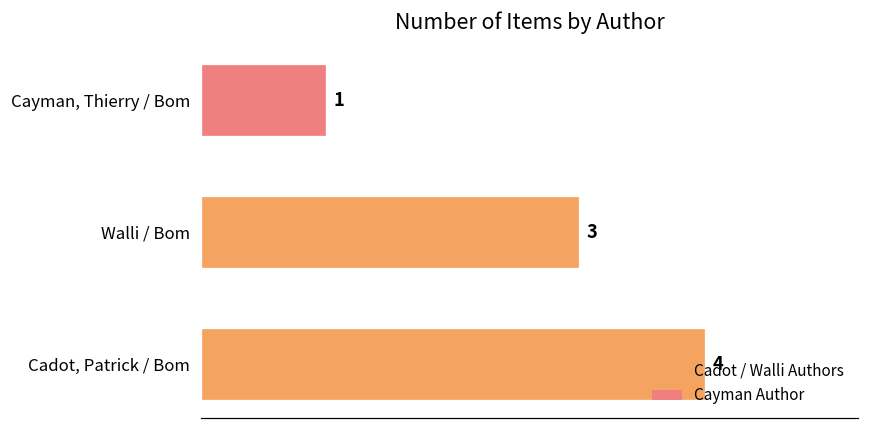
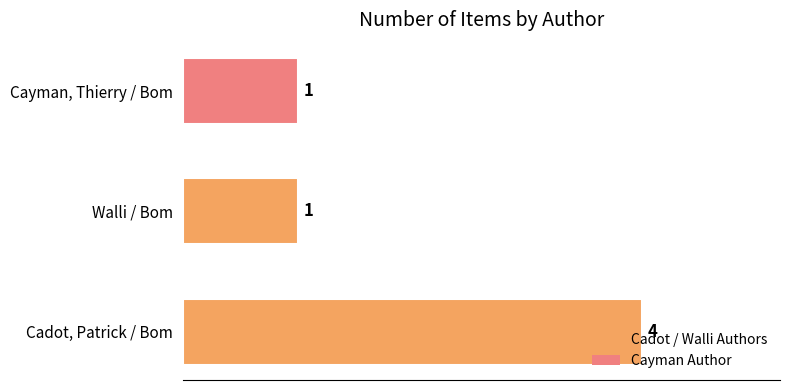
  {
    "Cayman, Thierry / Bom": 1,
-   "Walli / Bom": 3,
+   "Walli / Bom": 1,
    "Cadot, Patrick / Bom": 4
  }
